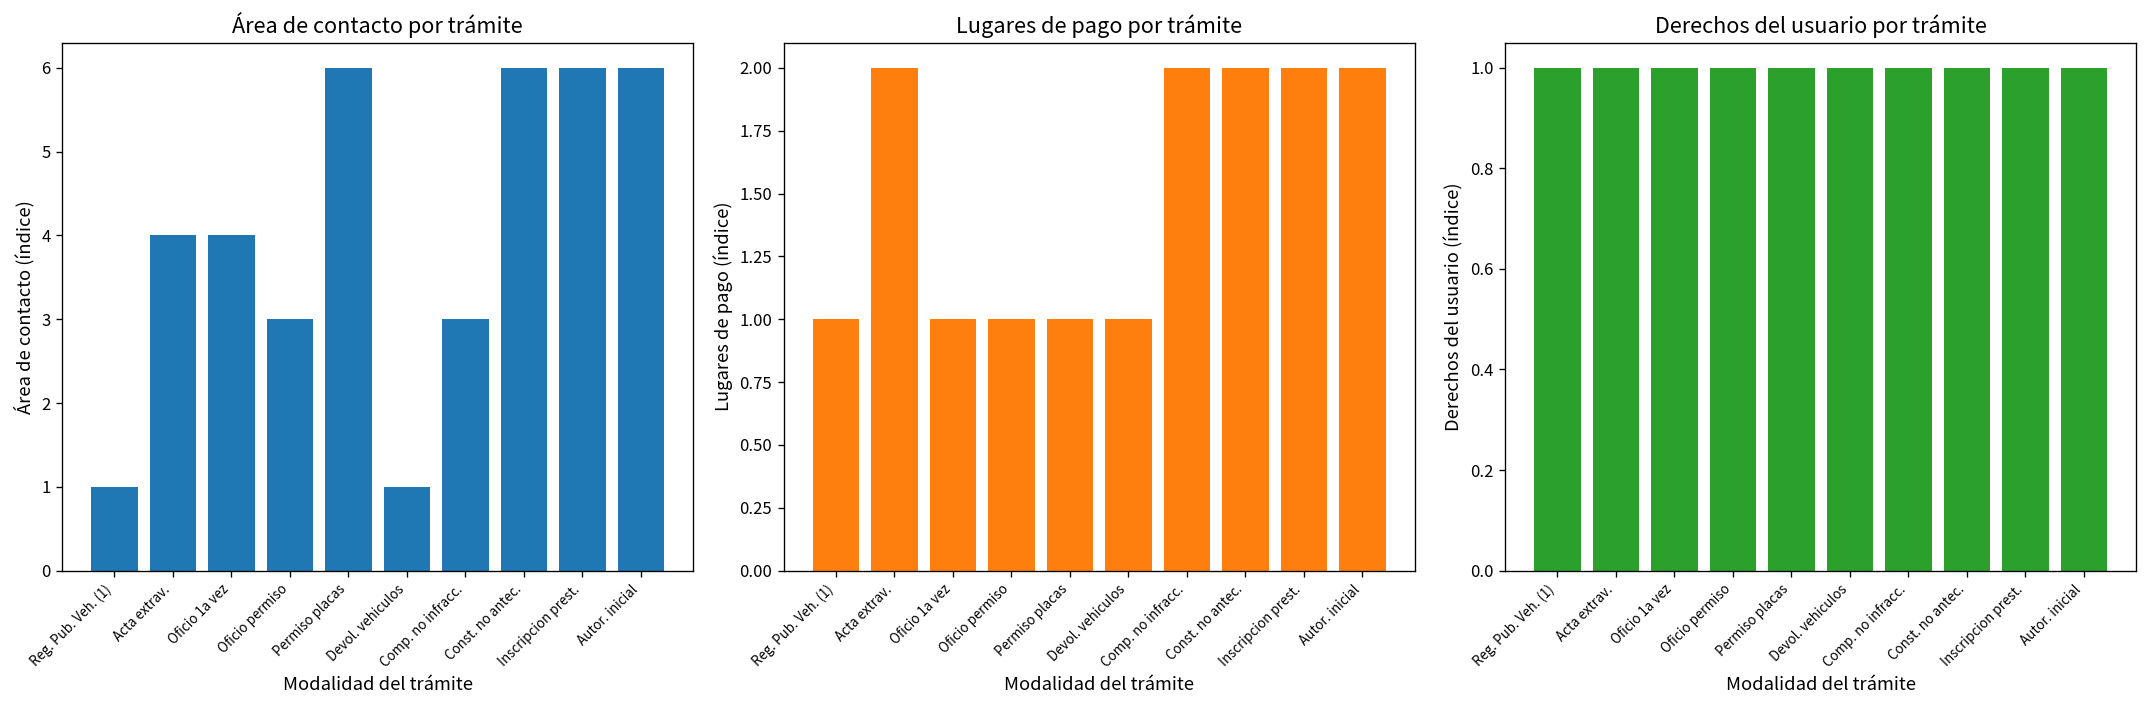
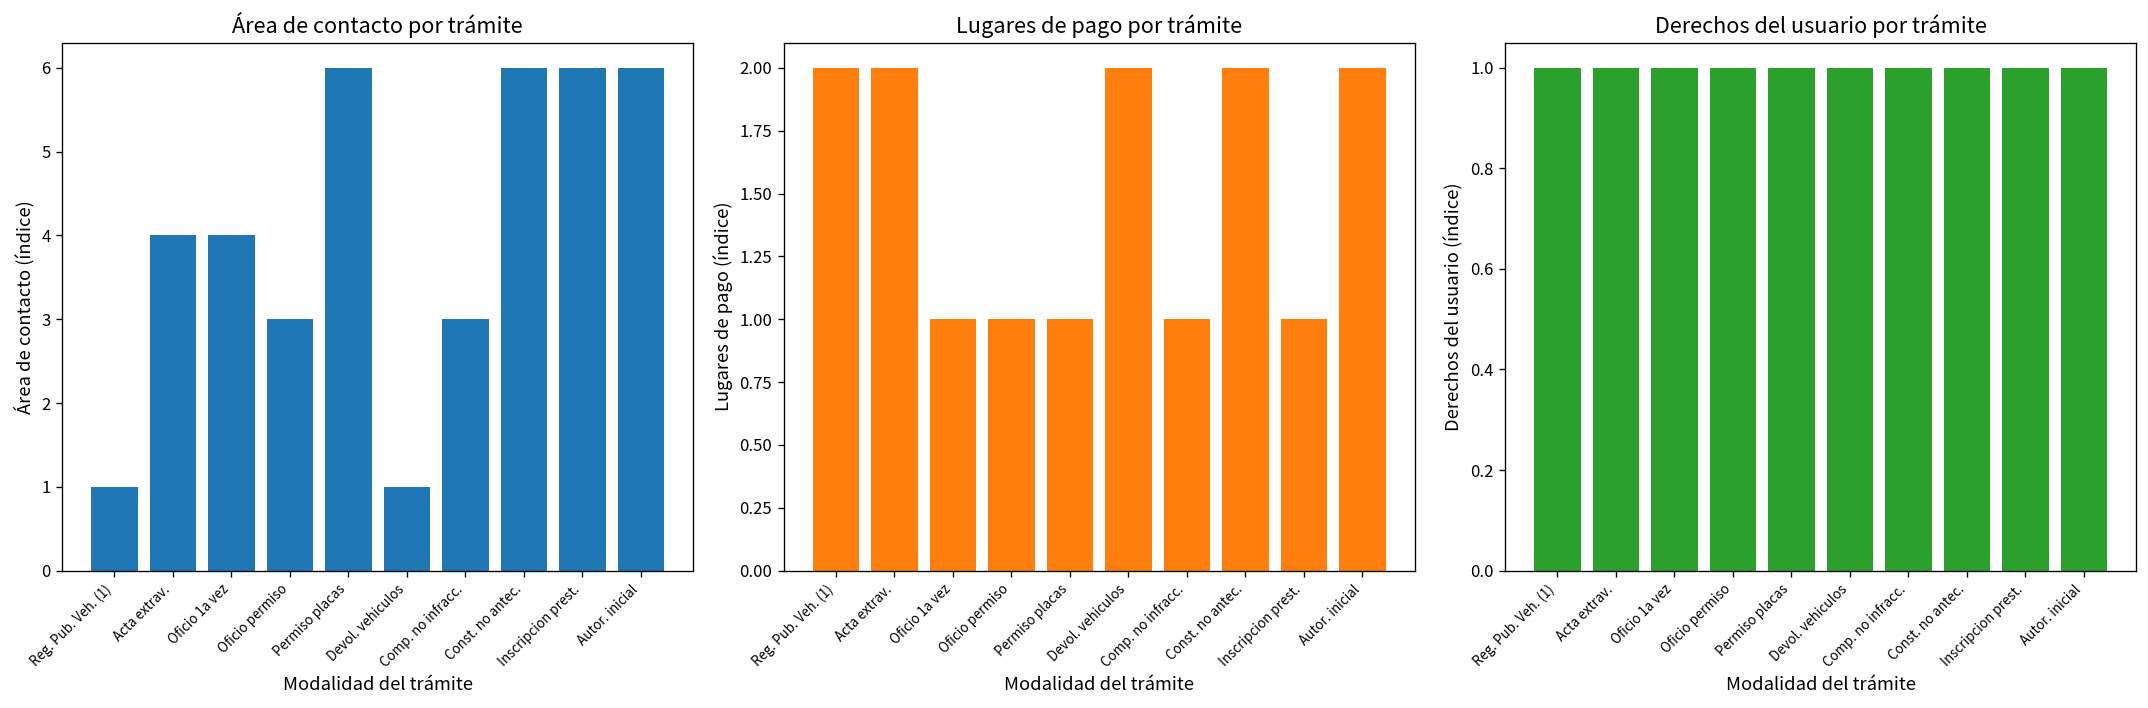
  {
    "Área de contacto por trámite": {
      "Reg. Pub. Veh. (1)": 1.0,
      "Acta extrav.": 4.0,
      "Oficio 1a vez": 4.0,
      "Oficio permiso": 3.0,
      "Permiso placas": 6.0,
      "Devol. vehiculos": 1.0,
      "Comp. no infracc.": 3.0,
      "Const. no antec.": 6.0,
      "Inscripcion prest.": 6.0,
      "Autor. inicial": 6.0
    },
    "Lugares de pago por trámite": {
-     "Reg. Pub. Veh. (1)": 1,
+     "Reg. Pub. Veh. (1)": 2,
      "Acta extrav.": 2,
      "Oficio 1a vez": 1,
      "Oficio permiso": 1,
      "Permiso placas": 1,
-     "Devol. vehiculos": 1,
-     "Comp. no infracc.": 2,
+     "Devol. vehiculos": 2,
+     "Comp. no infracc.": 1,
      "Const. no antec.": 2,
-     "Inscripcion prest.": 2,
+     "Inscripcion prest.": 1,
      "Autor. inicial": 2
    },
    "Derechos del usuario por trámite": {
      "Reg. Pub. Veh. (1)": 1.00,
      "Acta extrav.": 1.00,
      "Oficio 1a vez": 1.00,
      "Oficio permiso": 1.00,
      "Permiso placas": 1.00,
      "Devol. vehiculos": 1.00,
      "Comp. no infracc.": 1.00,
      "Const. no antec.": 1.00,
      "Inscripcion prest.": 1.00,
      "Autor. inicial": 1.00
    }
  }
